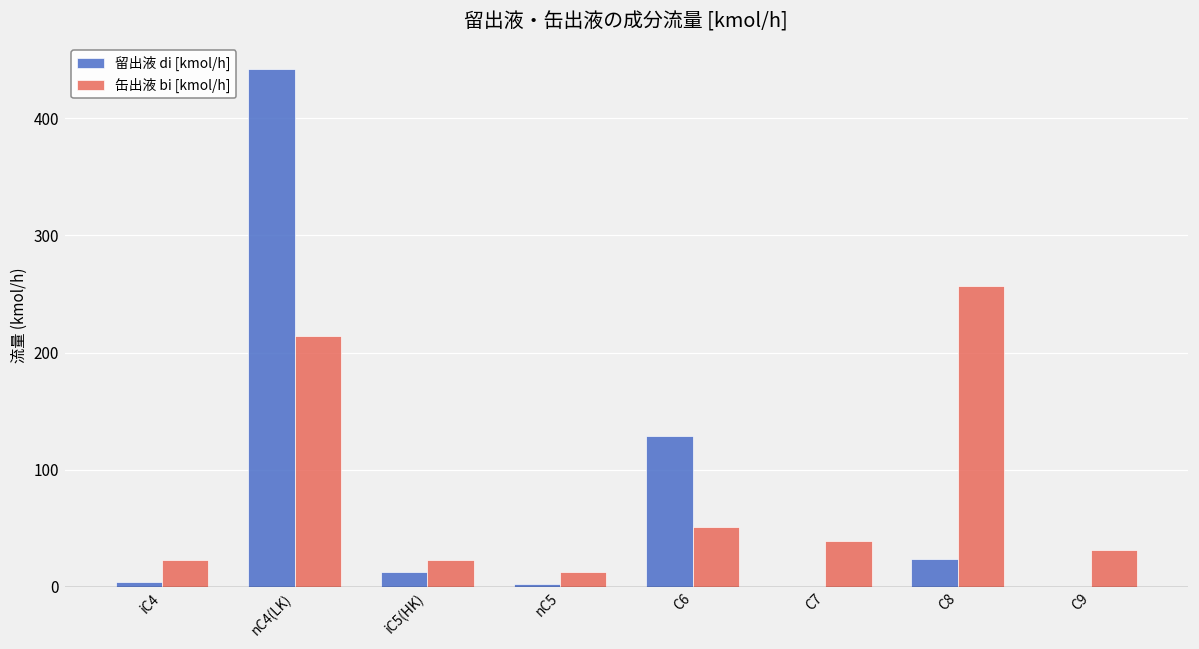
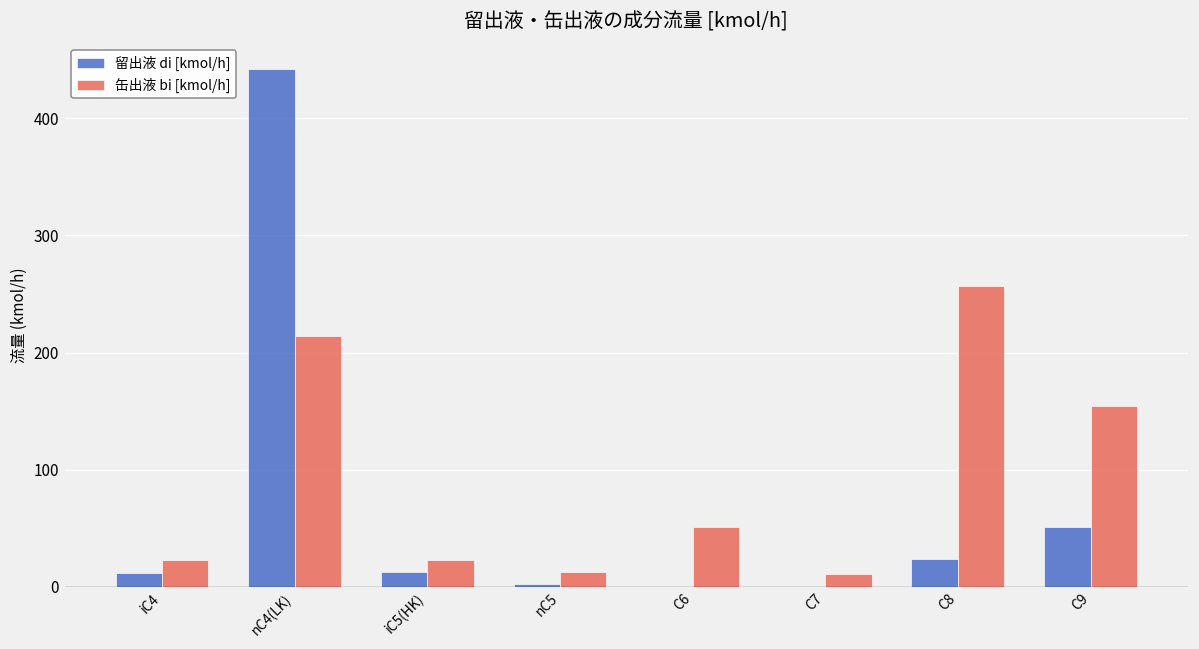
  {
    "留出液 di [kmol/h]": {
-     "iC4": 4,
+     "iC4": 12,
      "nC4(LK)": 442,
      "iC5(HK)": 13,
-     "C6": 129,
+     "C6": 0,
      "C8": 24,
-     "C9": 0
+     "C9": 51
    },
    "缶出液 bi [kmol/h]": {
      "iC4": 23,
      "nC4(LK)": 214,
      "iC5(HK)": 23,
      "nC5": 13,
      "C6": 51,
-     "C7": 39,
+     "C7": 11,
      "C8": 256,
-     "C9": 31
+     "C9": 154
    }
  }
